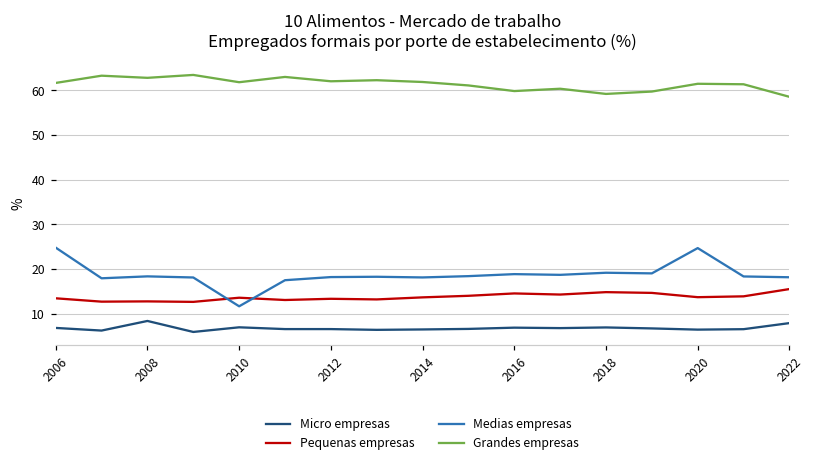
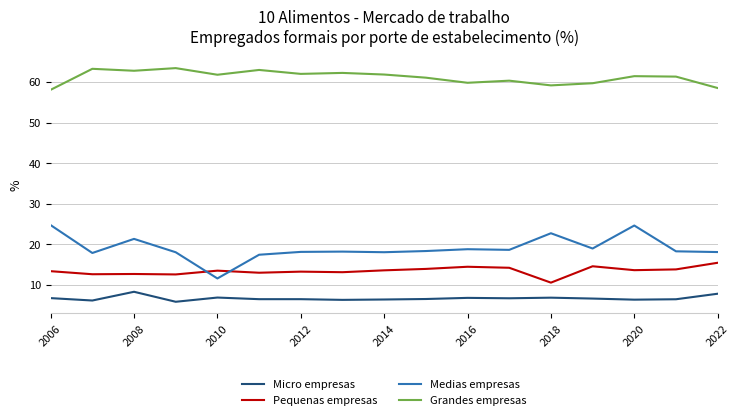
  {
    "Micro empresas": {
      "2006": 7,
      "2008": 8,
      "2010": 7,
      "2012": 7,
      "2014": 6,
      "2016": 7,
      "2018": 7,
      "2020": 6,
      "2022": 8
    },
    "Pequenas empresas": {
      "2006": 13,
      "2008": 13,
      "2010": 14,
      "2012": 13,
      "2014": 14,
      "2016": 15,
-     "2018": 15,
+     "2018": 11,
      "2020": 14,
      "2022": 15
    },
    "Medias empresas": {
      "2006": 25,
-     "2008": 18,
+     "2008": 21,
      "2010": 12,
      "2012": 18,
      "2014": 18,
      "2016": 19,
-     "2018": 19,
+     "2018": 23,
      "2020": 25,
      "2022": 18
    },
    "Grandes empresas": {
-     "2006": 62,
+     "2006": 58,
      "2008": 63,
      "2010": 62,
      "2012": 62,
      "2014": 62,
      "2016": 60,
      "2018": 59,
      "2020": 61,
      "2022": 59
    }
  }
